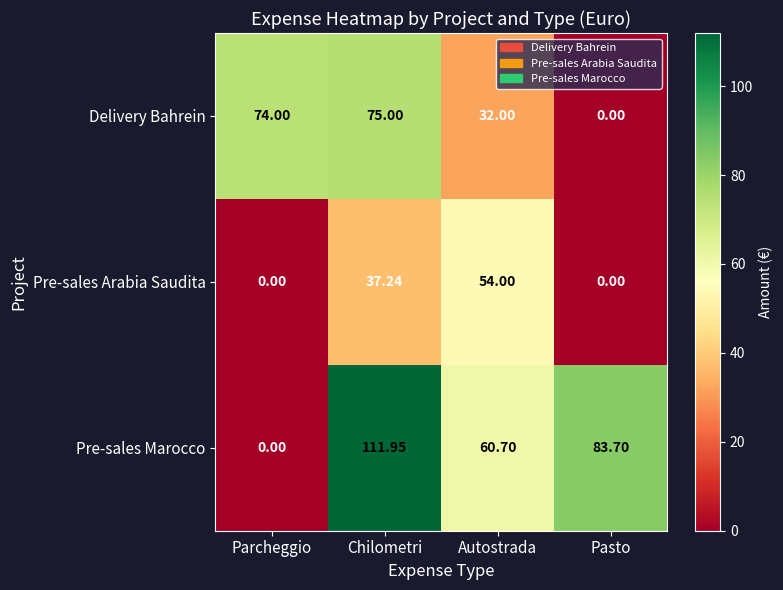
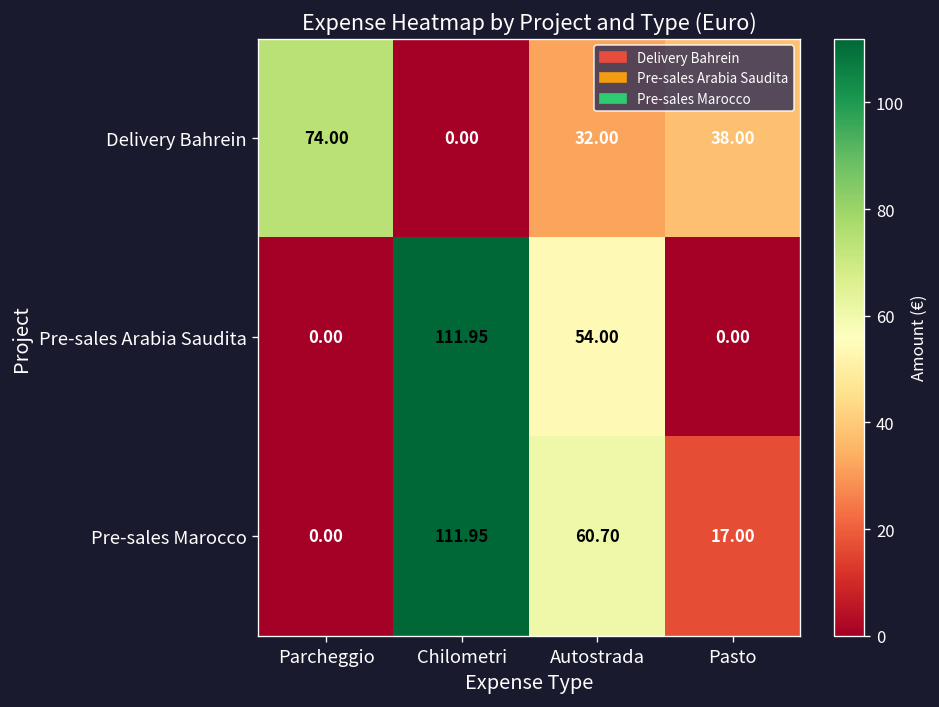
  {
    "Delivery Bahrein": {
      "Parcheggio": 74.00,
-     "Chilometri": 75.00,
+     "Chilometri": 0.00,
      "Autostrada": 32.00,
-     "Pasto": 0.00
+     "Pasto": 38.00
    },
    "Pre-sales Arabia Saudita": {
      "Parcheggio": 0.00,
-     "Chilometri": 37.24,
+     "Chilometri": 111.95,
      "Autostrada": 54.00,
      "Pasto": 0.00
    },
    "Pre-sales Marocco": {
      "Parcheggio": 0.00,
      "Chilometri": 111.95,
      "Autostrada": 60.70,
-     "Pasto": 83.70
+     "Pasto": 17.00
    }
  }
